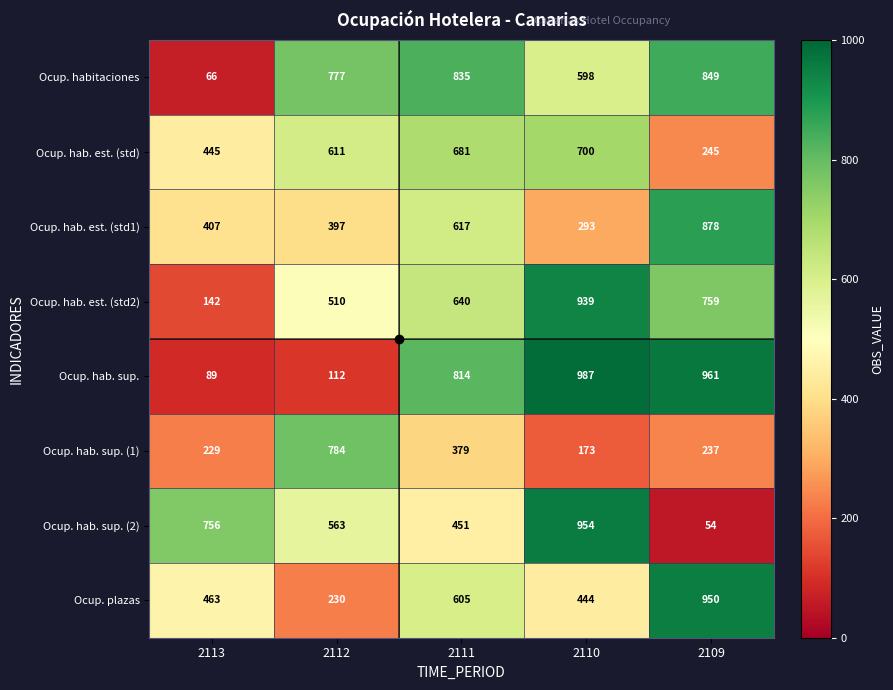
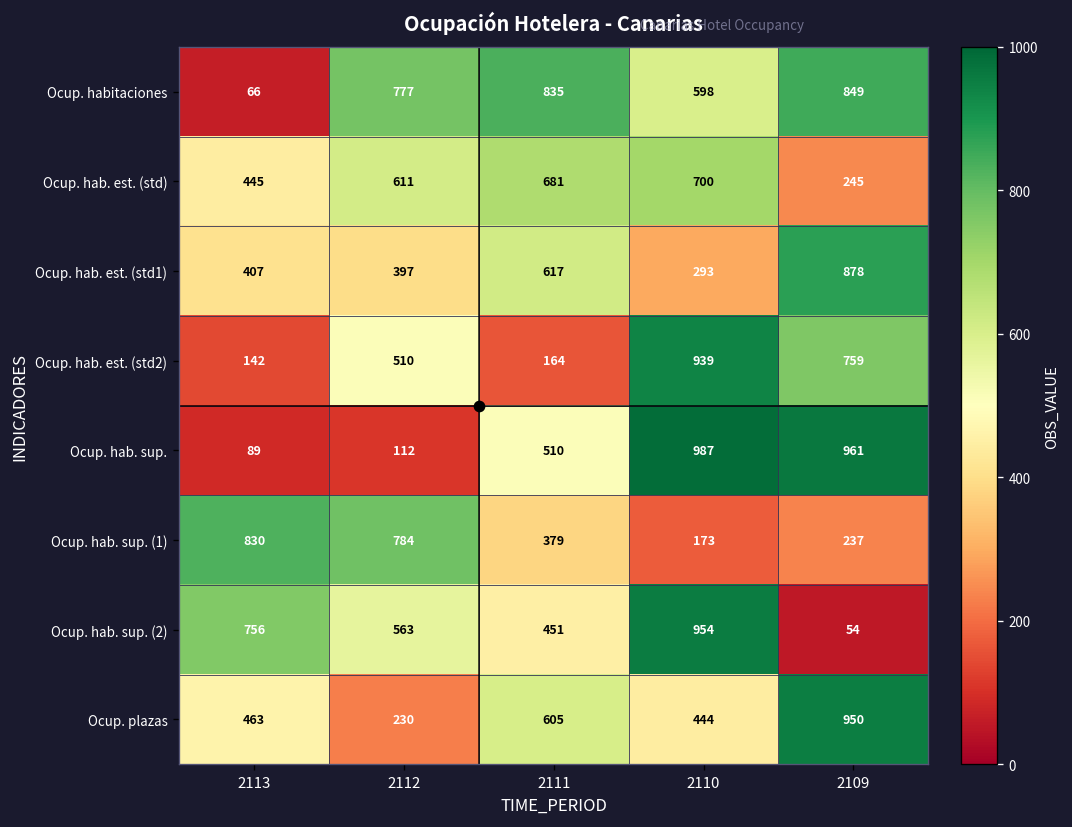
  {
    "Ocup. habitaciones": {
      "2113": 66,
      "2112": 777,
      "2111": 835,
      "2110": 598,
      "2109": 849
    },
    "Ocup. hab. est. (std)": {
      "2113": 445,
      "2112": 611,
      "2111": 681,
      "2110": 700,
      "2109": 245
    },
    "Ocup. hab. est. (std1)": {
      "2113": 407,
      "2112": 397,
      "2111": 617,
      "2110": 293,
      "2109": 878
    },
    "Ocup. hab. est. (std2)": {
      "2113": 142,
      "2112": 510,
-     "2111": 640,
+     "2111": 164,
      "2110": 939,
      "2109": 759
    },
    "Ocup. hab. sup.": {
      "2113": 89,
      "2112": 112,
-     "2111": 814,
+     "2111": 510,
      "2110": 987,
      "2109": 961
    },
    "Ocup. hab. sup. (1)": {
-     "2113": 229,
+     "2113": 830,
      "2112": 784,
      "2111": 379,
      "2110": 173,
      "2109": 237
    },
    "Ocup. hab. sup. (2)": {
      "2113": 756,
      "2112": 563,
      "2111": 451,
      "2110": 954,
      "2109": 54
    },
    "Ocup. plazas": {
      "2113": 463,
      "2112": 230,
      "2111": 605,
      "2110": 444,
      "2109": 950
    }
  }
